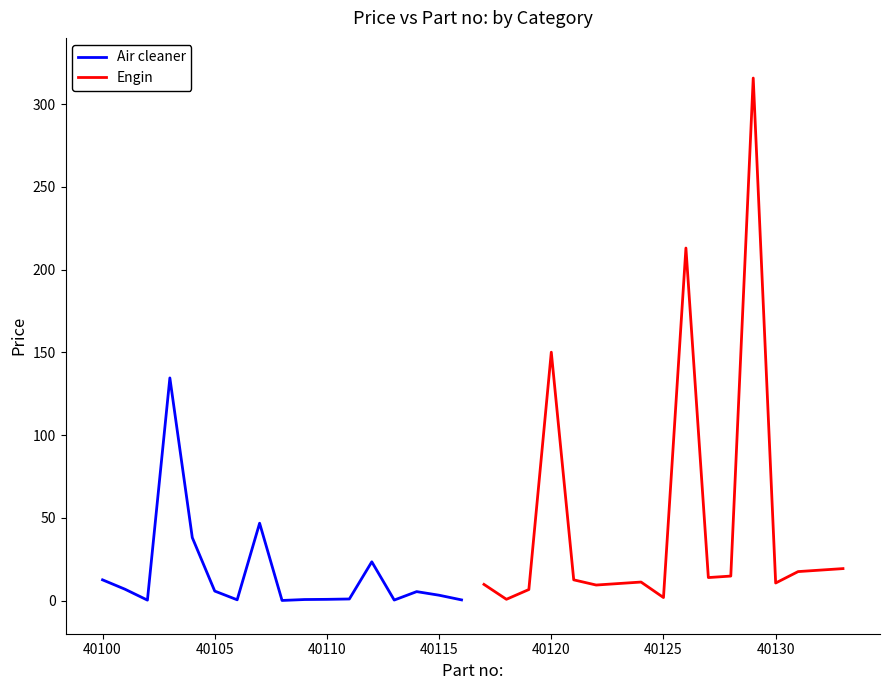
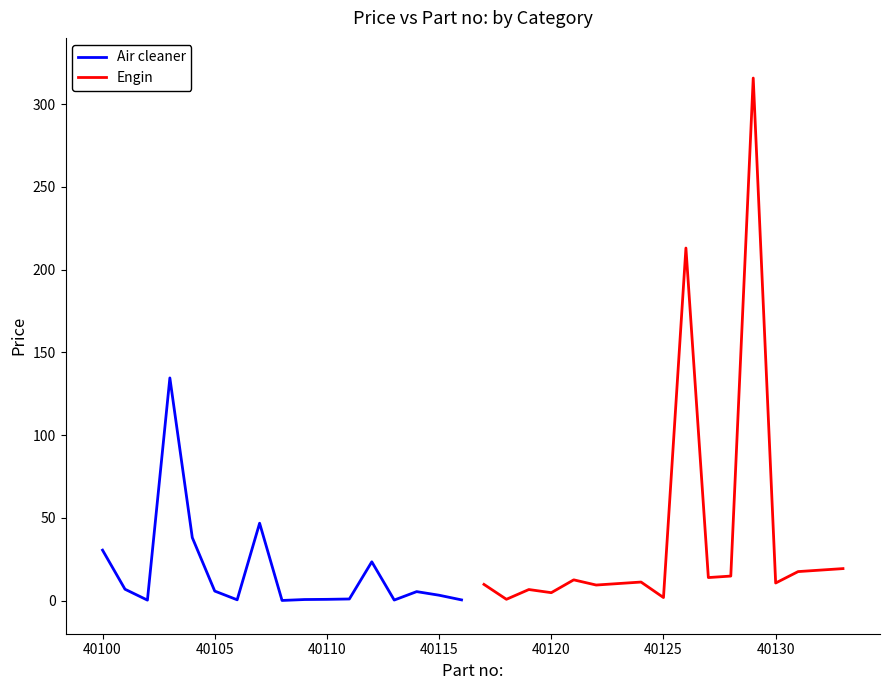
  {
    "Air cleaner": {
-     "40100": 13,
+     "40100": 31,
      "40105": 6,
      "40110": 1,
      "40115": 3
    },
    "Engin": {
-     "40120": 150,
+     "40120": 5,
      "40125": 2,
      "40130": 11
    }
  }
